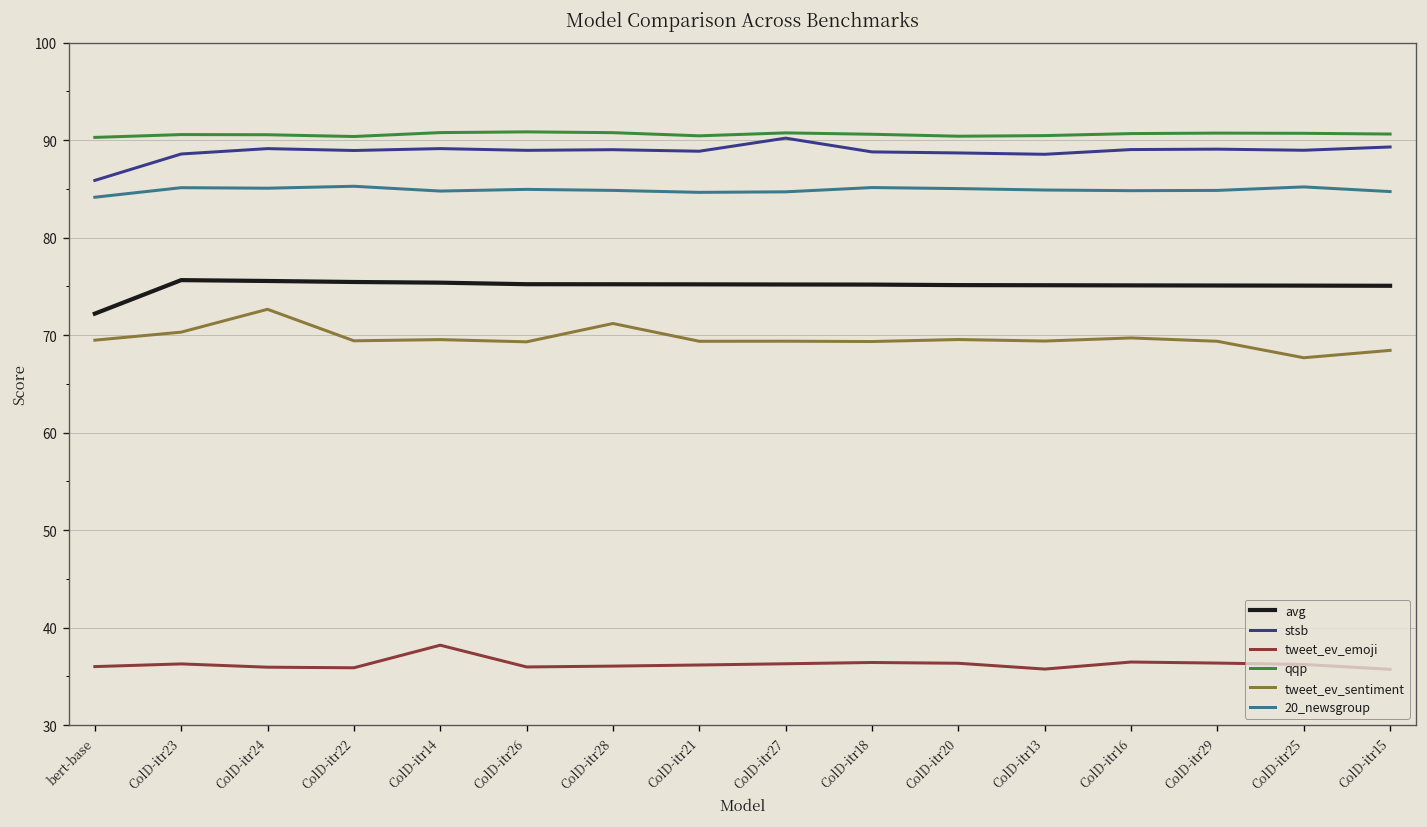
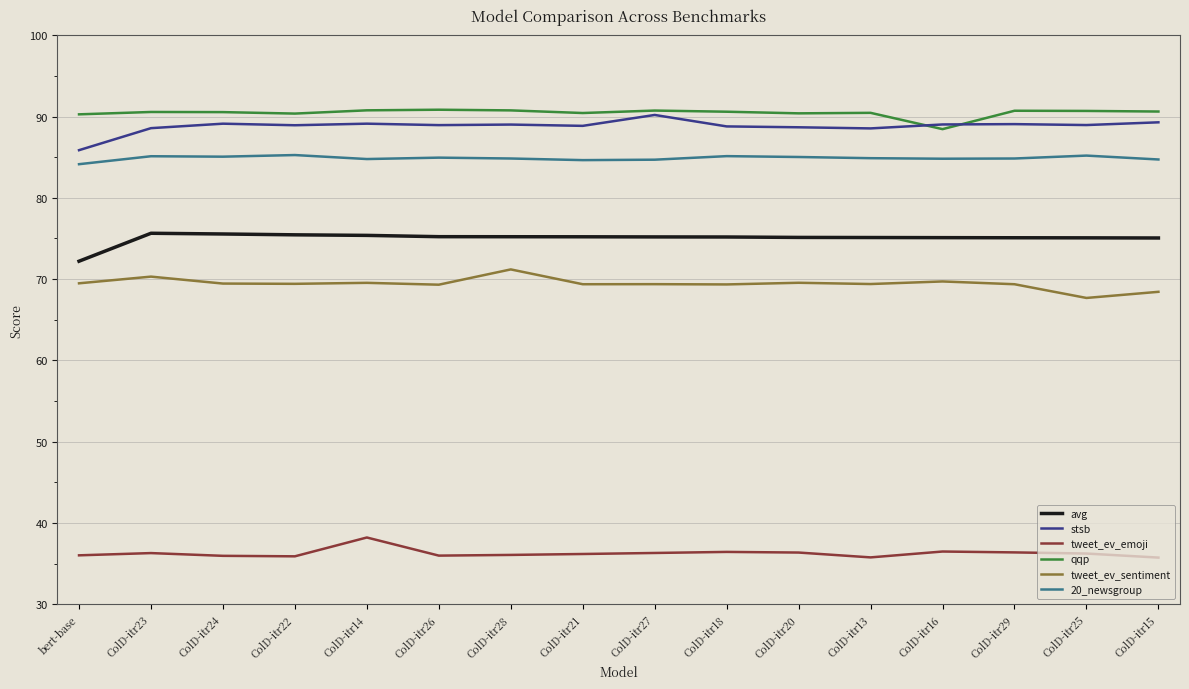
  {
    "avg": {
      "bert-base": 72,
      "ColD-itr23": 76,
      "ColD-itr24": 76,
      "ColD-itr22": 75,
      "ColD-itr14": 75,
      "ColD-itr26": 75,
      "ColD-itr28": 75,
      "ColD-itr21": 75,
      "ColD-itr27": 75,
      "ColD-itr18": 75,
      "ColD-itr20": 75,
      "ColD-itr13": 75,
      "ColD-itr16": 75,
      "ColD-itr29": 75,
      "ColD-itr25": 75,
      "ColD-itr15": 75
    },
    "stsb": {
      "bert-base": 86,
      "ColD-itr23": 89,
      "ColD-itr24": 89,
      "ColD-itr22": 89,
      "ColD-itr14": 89,
      "ColD-itr26": 89,
      "ColD-itr28": 89,
      "ColD-itr21": 89,
      "ColD-itr27": 90,
      "ColD-itr18": 89,
      "ColD-itr20": 89,
      "ColD-itr13": 89,
      "ColD-itr16": 89,
      "ColD-itr29": 89,
      "ColD-itr25": 89,
      "ColD-itr15": 89
    },
    "tweet_ev_emoji": {
      "bert-base": 36,
      "ColD-itr23": 36,
      "ColD-itr24": 36,
      "ColD-itr22": 36,
      "ColD-itr14": 38,
      "ColD-itr26": 36,
      "ColD-itr28": 36,
      "ColD-itr21": 36,
      "ColD-itr27": 36,
      "ColD-itr18": 36,
      "ColD-itr20": 36,
      "ColD-itr13": 36,
      "ColD-itr16": 36,
      "ColD-itr29": 36
    },
    "qqp": {
      "bert-base": 90,
      "ColD-itr23": 91,
      "ColD-itr24": 91,
      "ColD-itr22": 90,
      "ColD-itr14": 91,
      "ColD-itr26": 91,
      "ColD-itr28": 91,
      "ColD-itr21": 90,
      "ColD-itr27": 91,
      "ColD-itr18": 91,
      "ColD-itr20": 90,
      "ColD-itr13": 90,
-     "ColD-itr16": 91,
+     "ColD-itr16": 88,
      "ColD-itr29": 91,
      "ColD-itr25": 91,
      "ColD-itr15": 91
    },
    "tweet_ev_sentiment": {
      "bert-base": 69,
      "ColD-itr23": 70,
-     "ColD-itr24": 73,
+     "ColD-itr24": 69,
      "ColD-itr22": 69,
      "ColD-itr14": 70,
      "ColD-itr26": 69,
      "ColD-itr28": 71,
      "ColD-itr21": 69,
      "ColD-itr27": 69,
      "ColD-itr18": 69,
      "ColD-itr20": 70,
      "ColD-itr13": 69,
      "ColD-itr16": 70,
      "ColD-itr29": 69,
      "ColD-itr25": 68,
      "ColD-itr15": 68
    },
    "20_newsgroup": {
      "bert-base": 84,
      "ColD-itr23": 85,
      "ColD-itr24": 85,
      "ColD-itr22": 85,
      "ColD-itr14": 85,
      "ColD-itr26": 85,
      "ColD-itr28": 85,
      "ColD-itr21": 85,
      "ColD-itr27": 85,
      "ColD-itr18": 85,
      "ColD-itr20": 85,
      "ColD-itr13": 85,
      "ColD-itr16": 85,
      "ColD-itr29": 85,
      "ColD-itr25": 85,
      "ColD-itr15": 85
    }
  }
